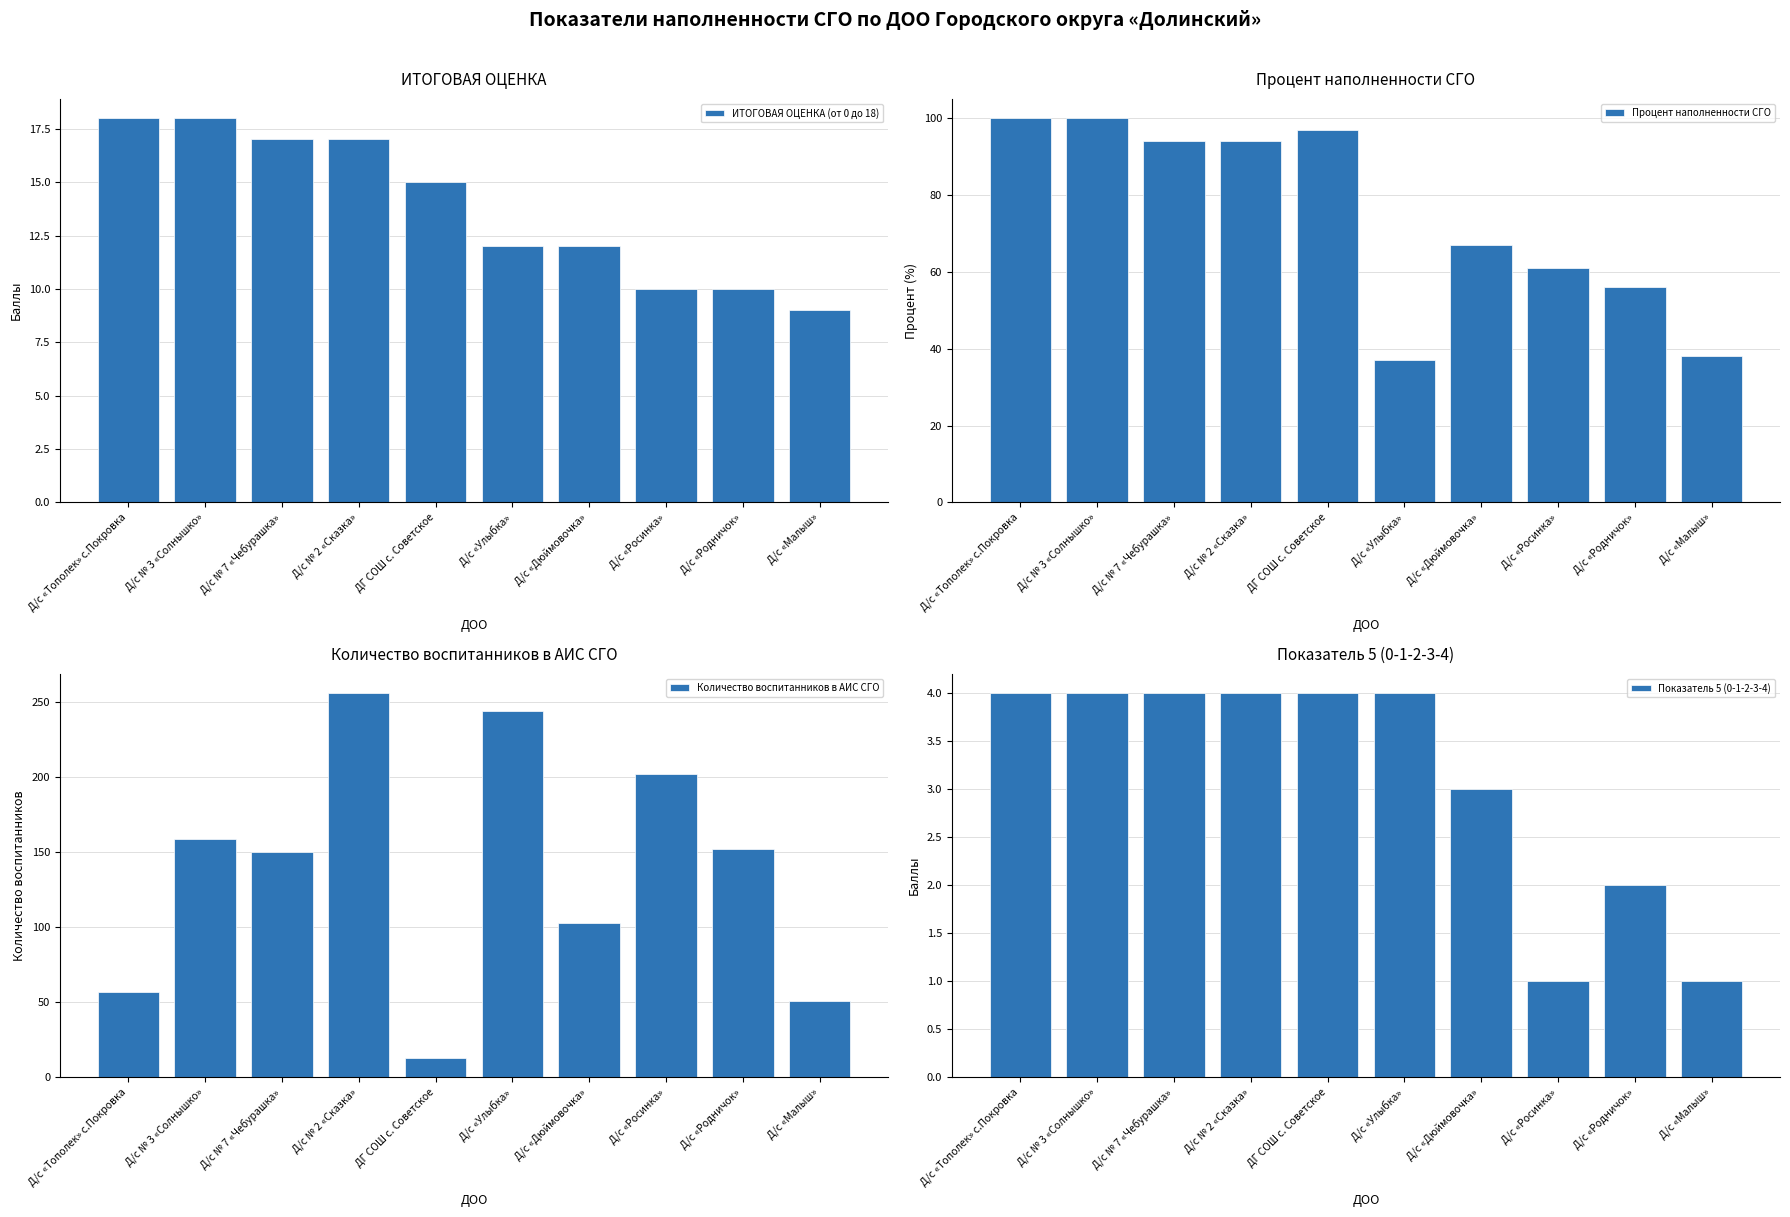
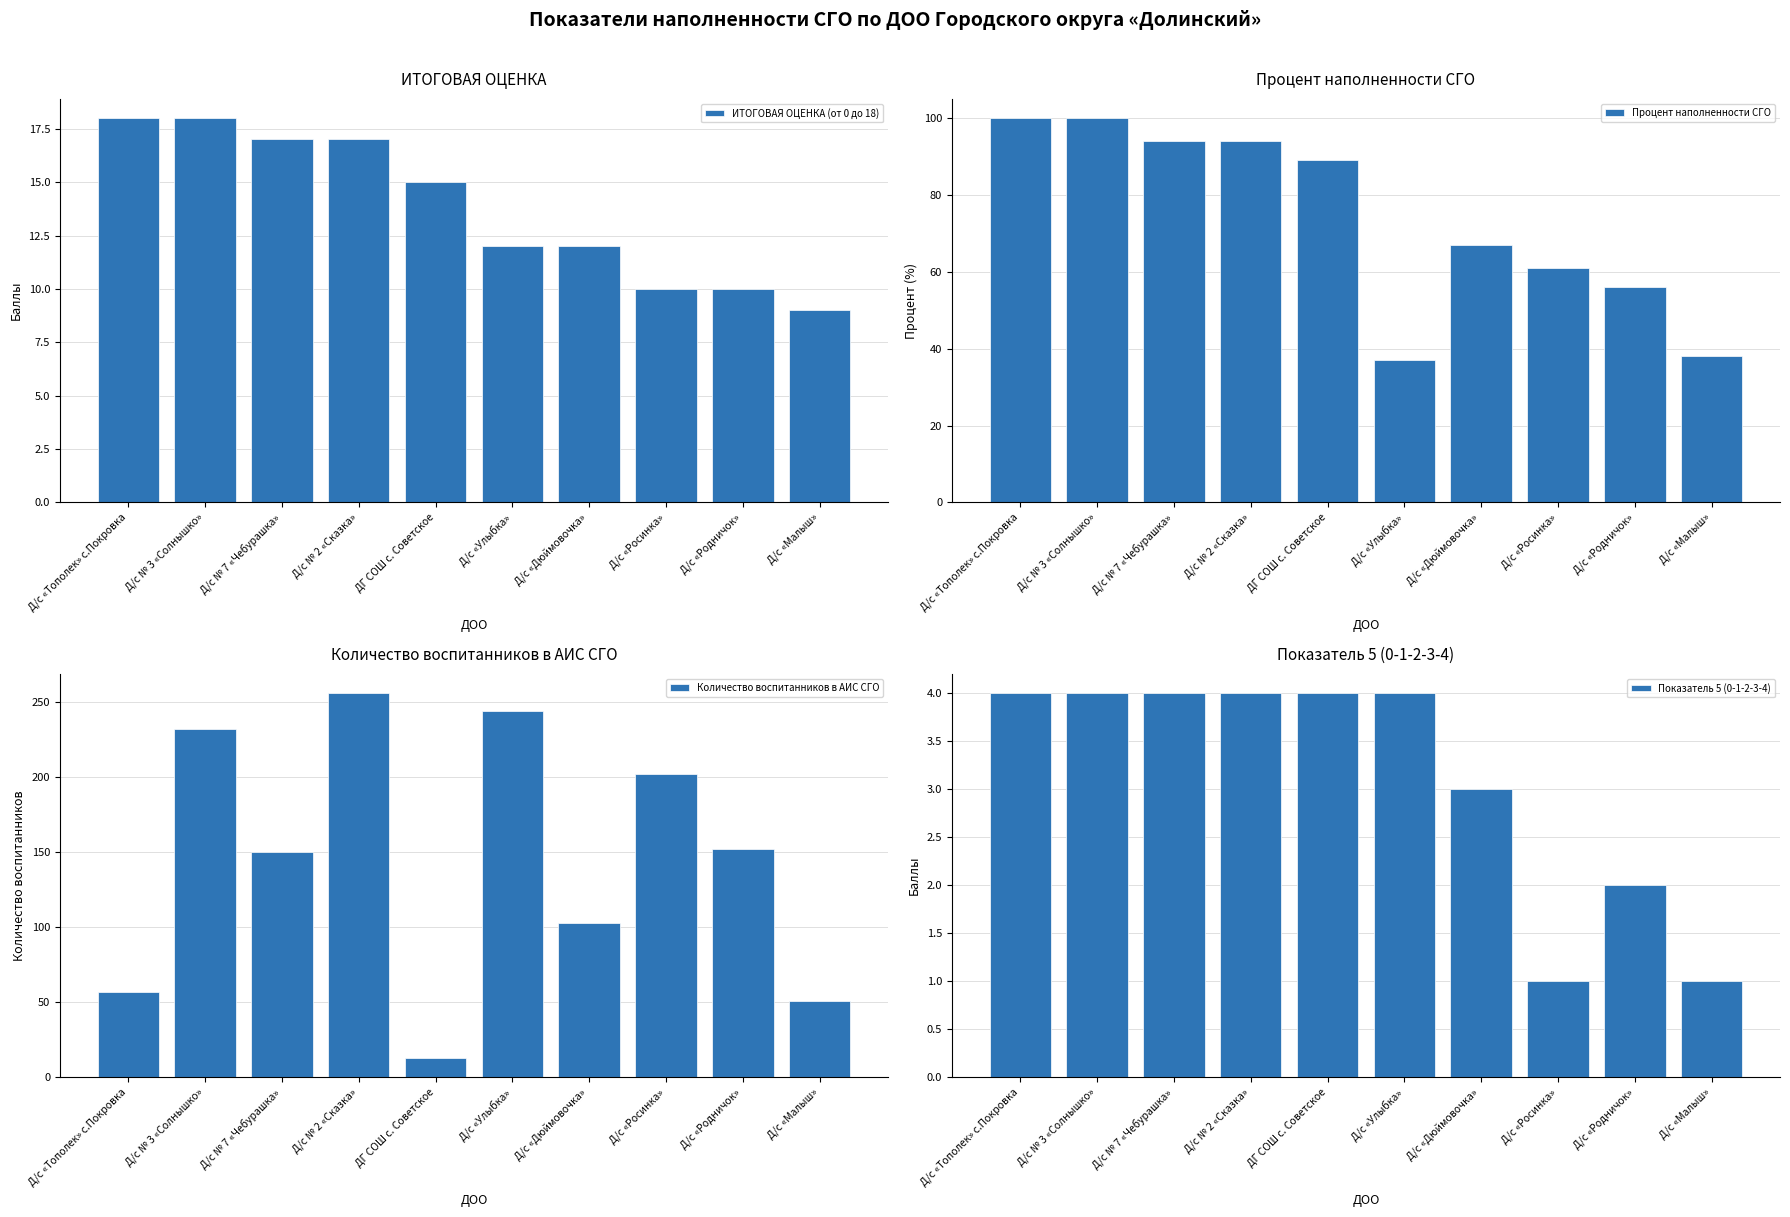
  {
    "ИТОГОВАЯ ОЦЕНКА": {
      "Д/с «Тополек» с.Покровка": 18.0,
      "Д/с № 3 «Солнышко»": 18.0,
      "Д/с № 7 «Чебурашка»": 17.0,
      "Д/с № 2 «Сказка»": 17.0,
      "ДГ СОШ с. Советское": 15.0,
      "Д/с «Улыбка»": 12.0,
      "Д/с «Дюймовочка»": 12.0,
      "Д/с «Росинка»": 10.0,
      "Д/с «Родничок»": 10.0,
      "Д/с «Малыш»": 9.0
    },
    "Процент наполненности СГО": {
      "Д/с «Тополек» с.Покровка": 100,
      "Д/с № 3 «Солнышко»": 100,
      "Д/с № 7 «Чебурашка»": 94,
      "Д/с № 2 «Сказка»": 94,
-     "ДГ СОШ с. Советское": 97,
+     "ДГ СОШ с. Советское": 89,
      "Д/с «Улыбка»": 37,
      "Д/с «Дюймовочка»": 67,
      "Д/с «Росинка»": 61,
      "Д/с «Родничок»": 56,
      "Д/с «Малыш»": 38
    },
    "Количество воспитанников в АИС СГО": {
      "Д/с «Тополек» с.Покровка": 57,
-     "Д/с № 3 «Солнышко»": 159,
+     "Д/с № 3 «Солнышко»": 232,
      "Д/с № 7 «Чебурашка»": 150,
      "Д/с № 2 «Сказка»": 256,
      "ДГ СОШ с. Советское": 13,
      "Д/с «Улыбка»": 244,
      "Д/с «Дюймовочка»": 103,
      "Д/с «Росинка»": 202,
      "Д/с «Родничок»": 152,
      "Д/с «Малыш»": 51
    },
    "Показатель 5 (0-1-2-3-4)": {
      "Д/с «Тополек» с.Покровка": 4.0,
      "Д/с № 3 «Солнышко»": 4.0,
      "Д/с № 7 «Чебурашка»": 4.0,
      "Д/с № 2 «Сказка»": 4.0,
      "ДГ СОШ с. Советское": 4.0,
      "Д/с «Улыбка»": 4.0,
      "Д/с «Дюймовочка»": 3.0,
      "Д/с «Росинка»": 1.0,
      "Д/с «Родничок»": 2.0,
      "Д/с «Малыш»": 1.0
    }
  }
